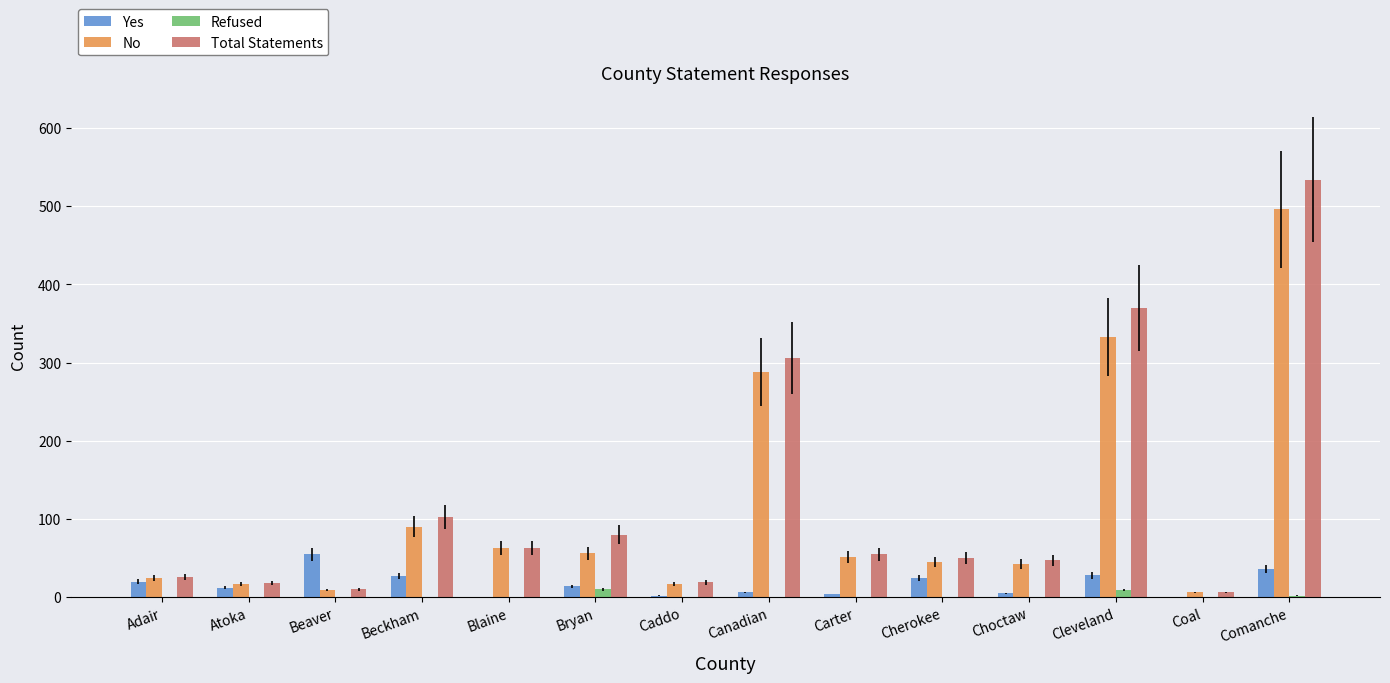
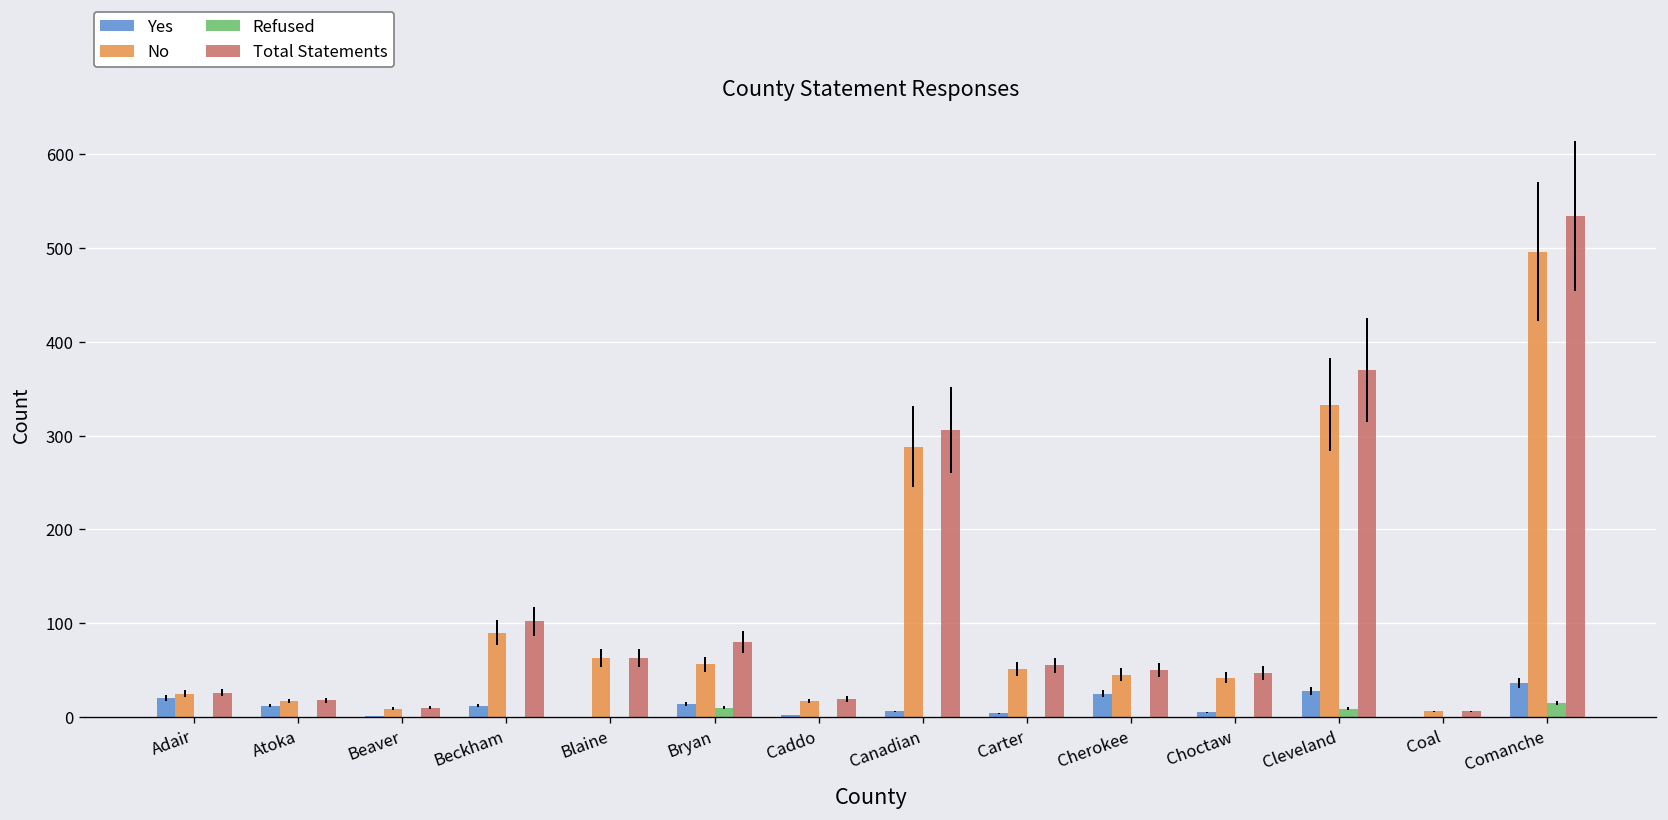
  {
    "Yes": {
      "Adair": 20,
      "Atoka": 10,
-     "Beaver": 60,
-     "Beckham": 30,
+     "Beaver": 0,
+     "Beckham": 10,
      "Blaine": 0,
      "Bryan": 10,
      "Canadian": 10,
      "Carter": 0,
      "Cherokee": 30,
      "Choctaw": 10,
      "Cleveland": 30,
      "Coal": 0,
      "Comanche": 40
    },
    "Refused": {
      "Adair": 0,
      "Atoka": 0,
      "Beaver": 0,
      "Beckham": 0,
      "Blaine": 0,
      "Bryan": 10,
      "Caddo": 0,
      "Canadian": 0,
      "Carter": 0,
      "Cherokee": 0,
      "Choctaw": 0,
      "Cleveland": 10,
      "Coal": 0,
-     "Comanche": 0
+     "Comanche": 20
    }
  }
